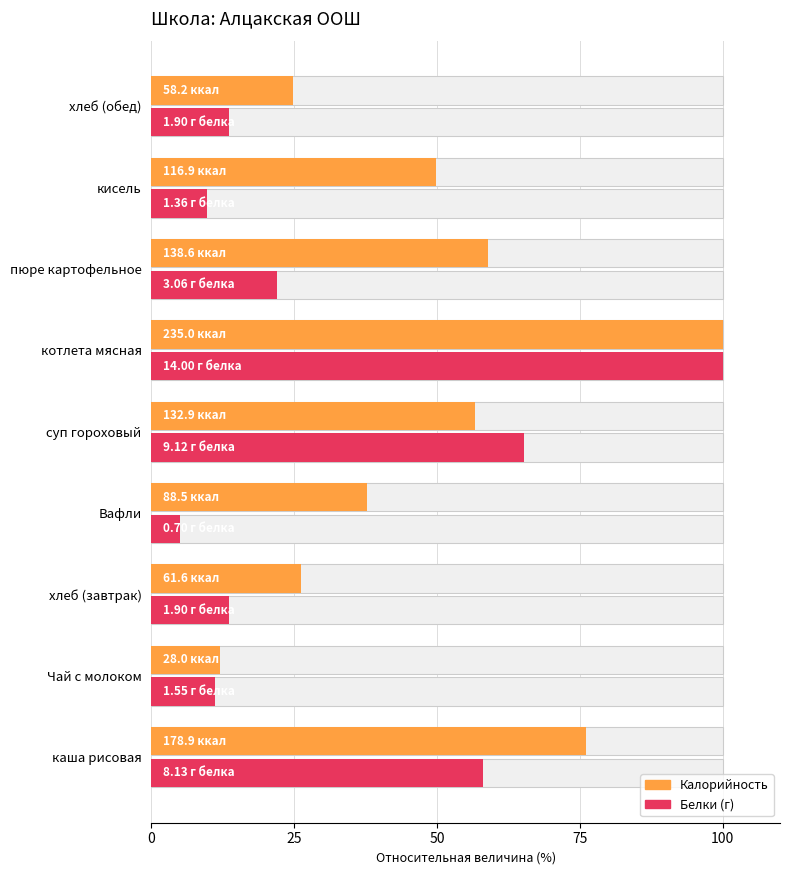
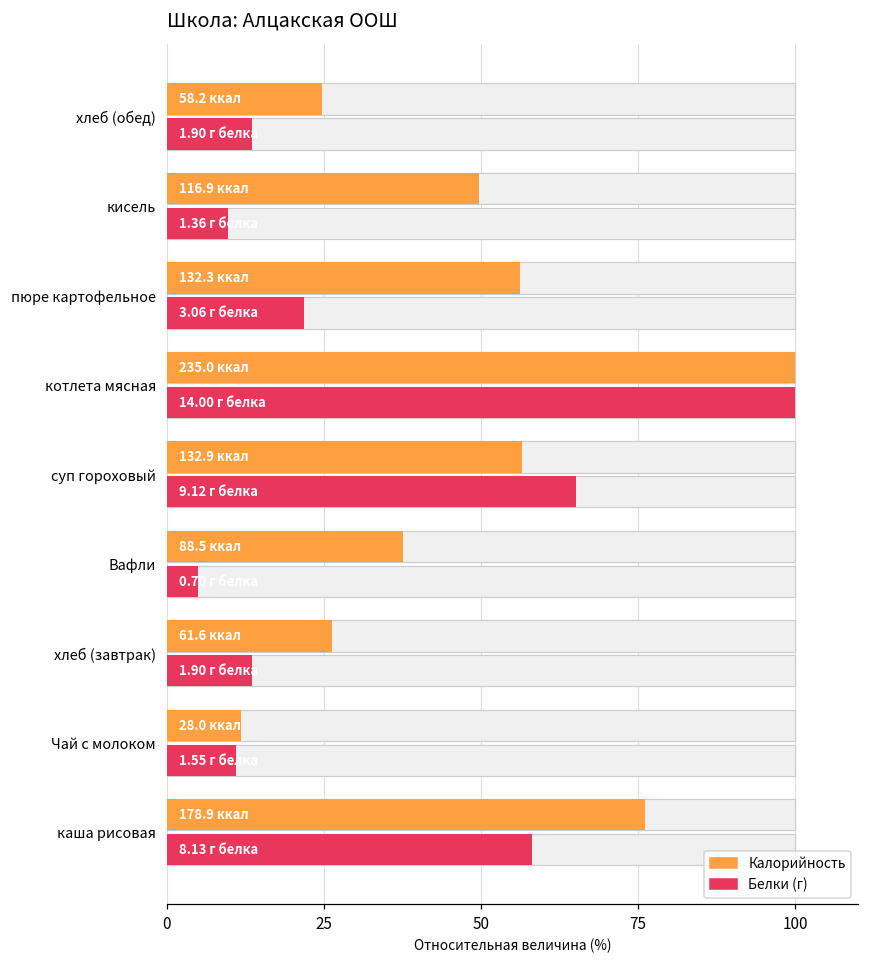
  {
    "Калорийность": {
-     "пюре картофельное": 138.6
+     "пюре картофельное": 132.3
    }
  }
